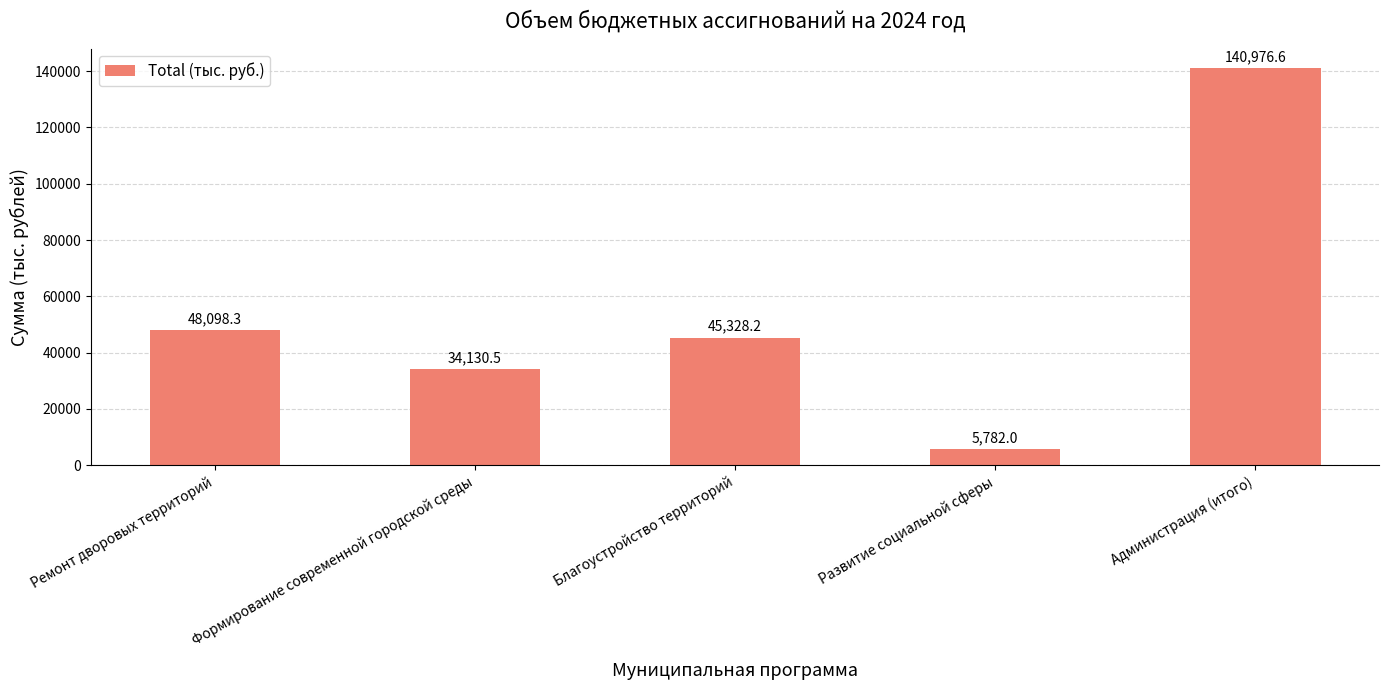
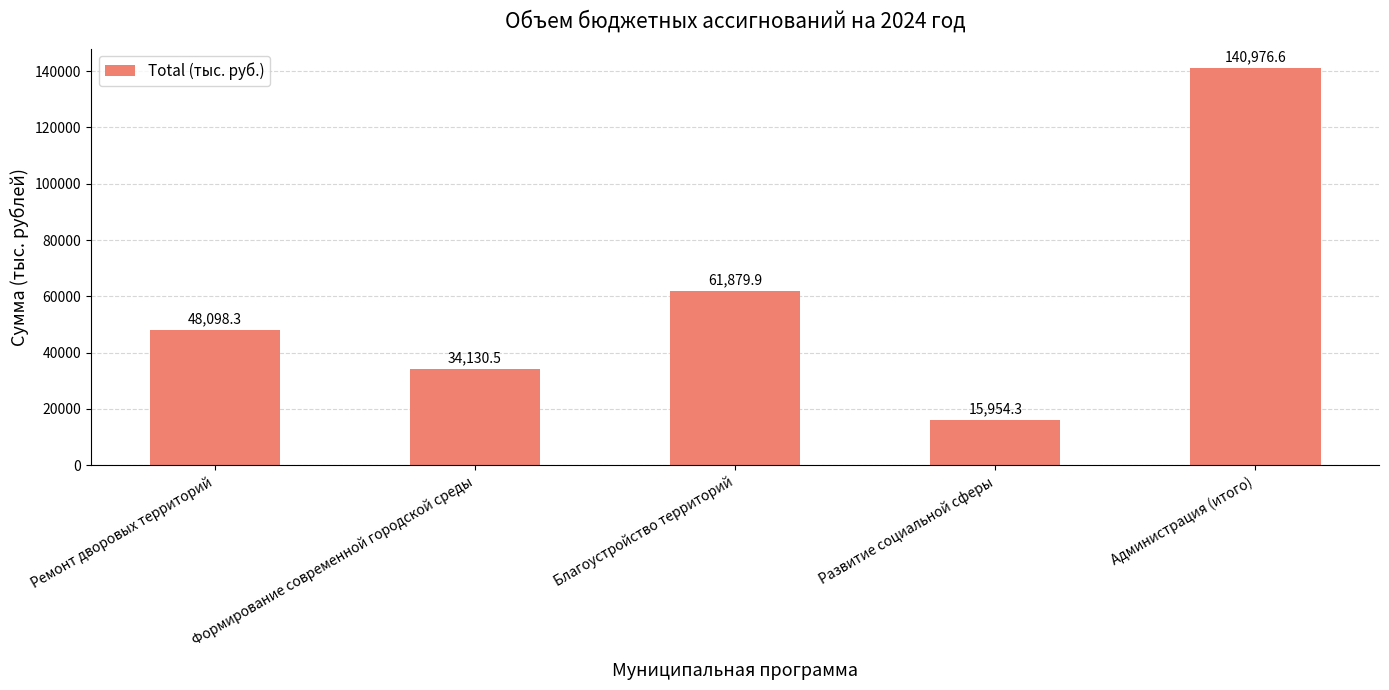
  {
    "Ремонт дворовых территорий": "48,098.3",
    "Формирование современной городской среды": "34,130.5",
-   "Благоустройство территорий": "45,328.2",
-   "Развитие социальной сферы": "5,782.0",
+   "Благоустройство территорий": "61,879.9",
+   "Развитие социальной сферы": "15,954.3",
    "Администрация (итого)": "140,976.6"
  }
